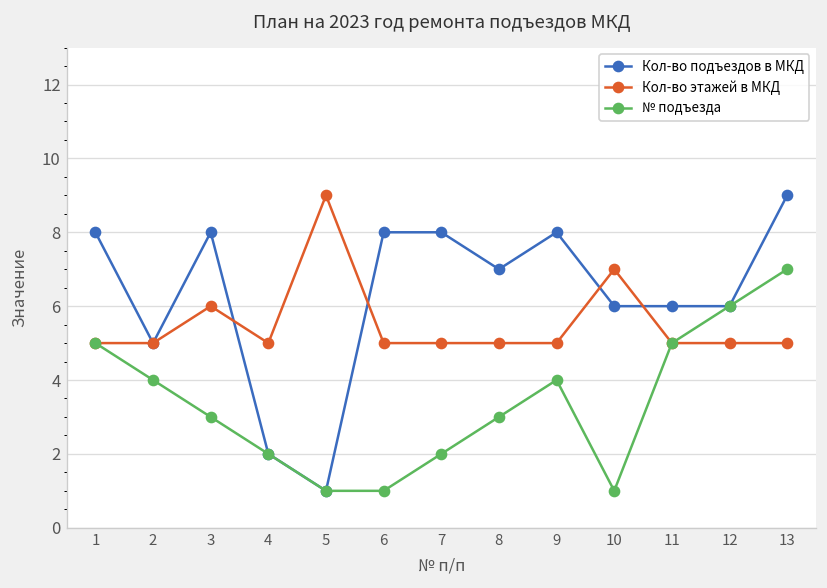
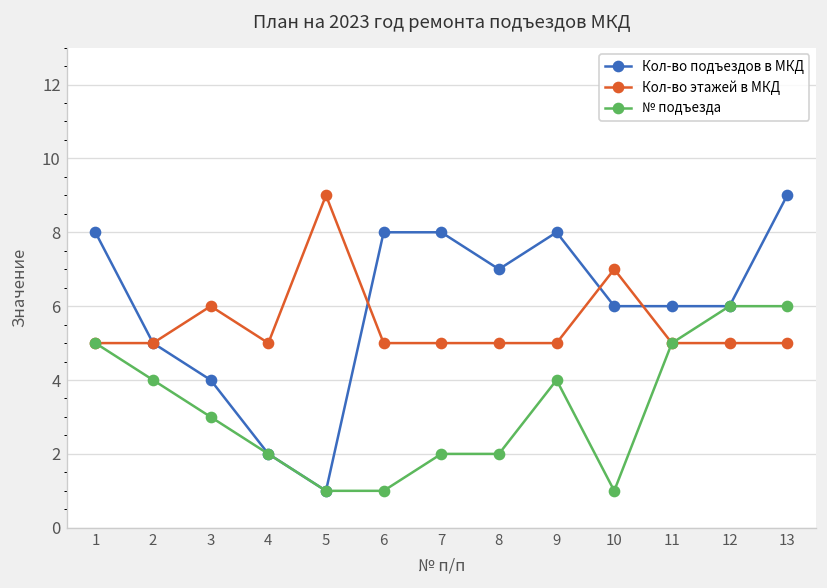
  {
    "Кол-во подъездов в МКД": {
      "1": 8,
-     "3": 8,
+     "3": 4,
      "6": 8,
      "7": 8,
      "8": 7,
      "9": 8,
      "10": 6,
      "11": 6,
      "13": 9
    },
    "Кол-во этажей в МКД": {
      "3": 6,
      "4": 5,
      "5": 9,
      "6": 5,
      "7": 5,
      "8": 5,
      "9": 5,
      "10": 7,
      "12": 5,
      "13": 5
    },
    "№ подъезда": {
      "2": 4,
      "3": 3,
      "6": 1,
      "7": 2,
-     "8": 3,
+     "8": 2,
      "9": 4,
      "10": 1,
-     "13": 7
+     "13": 6
    }
  }
